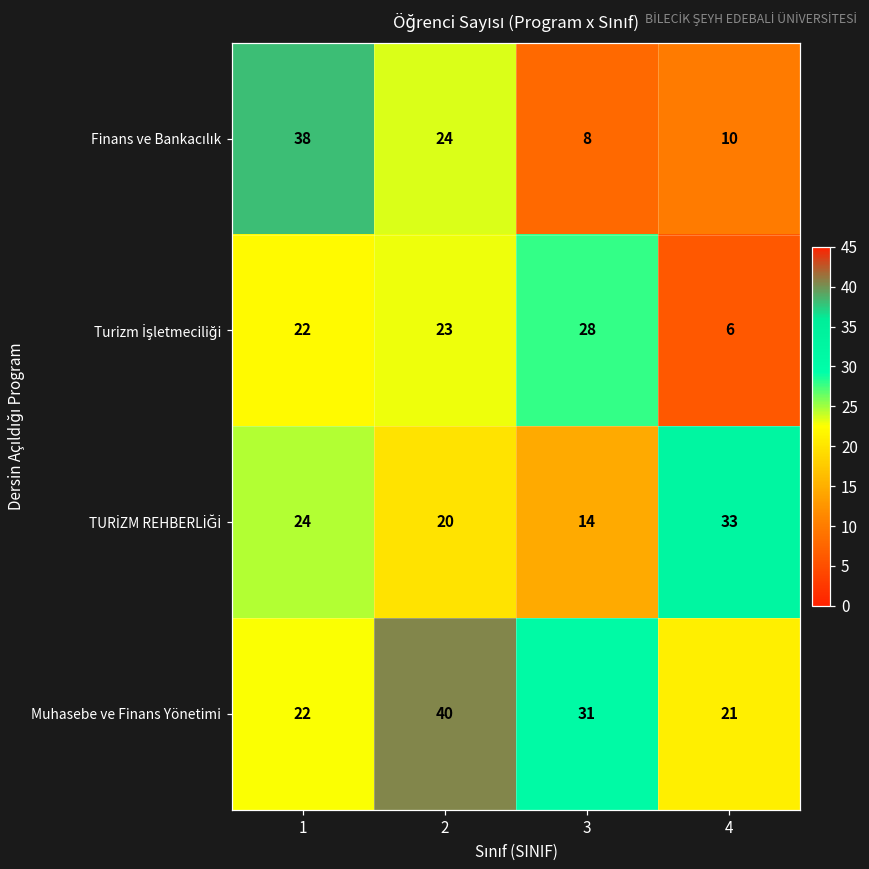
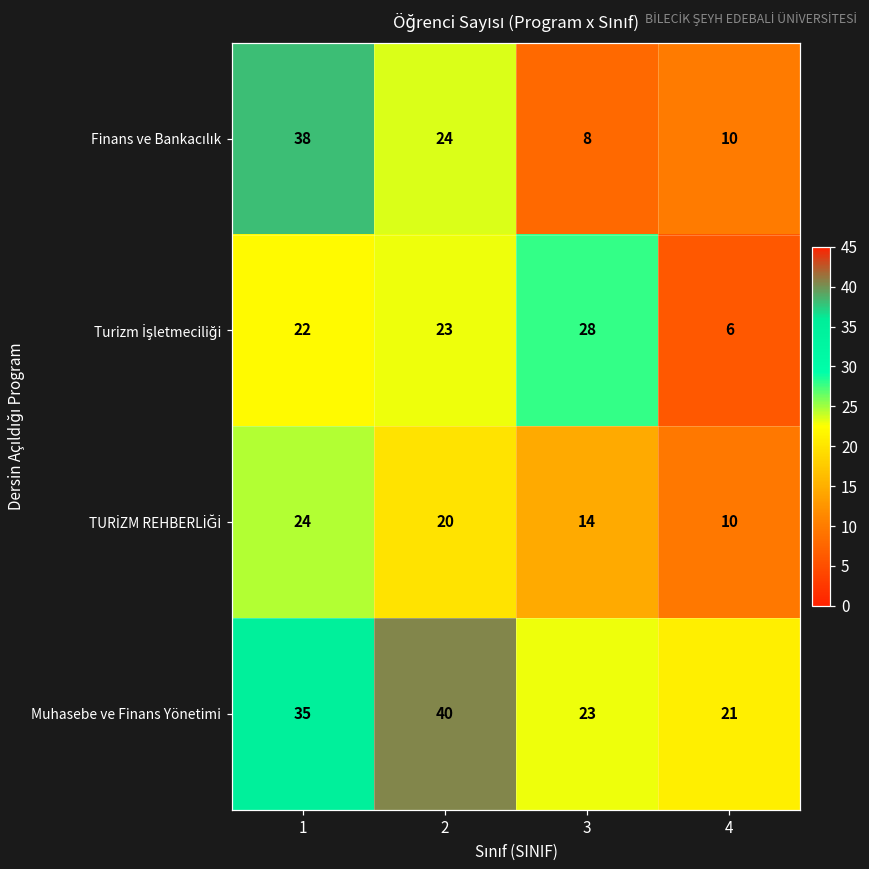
  {
    "Finans ve Bankacılık": {
      "1": 38,
      "2": 24,
      "3": 8,
      "4": 10
    },
    "Turizm İşletmeciliği": {
      "1": 22,
      "2": 23,
      "3": 28,
      "4": 6
    },
    "TURİZM REHBERLİĞİ": {
      "1": 24,
      "2": 20,
      "3": 14,
-     "4": 33
+     "4": 10
    },
    "Muhasebe ve Finans Yönetimi": {
-     "1": 22,
+     "1": 35,
      "2": 40,
-     "3": 31,
+     "3": 23,
      "4": 21
    }
  }
